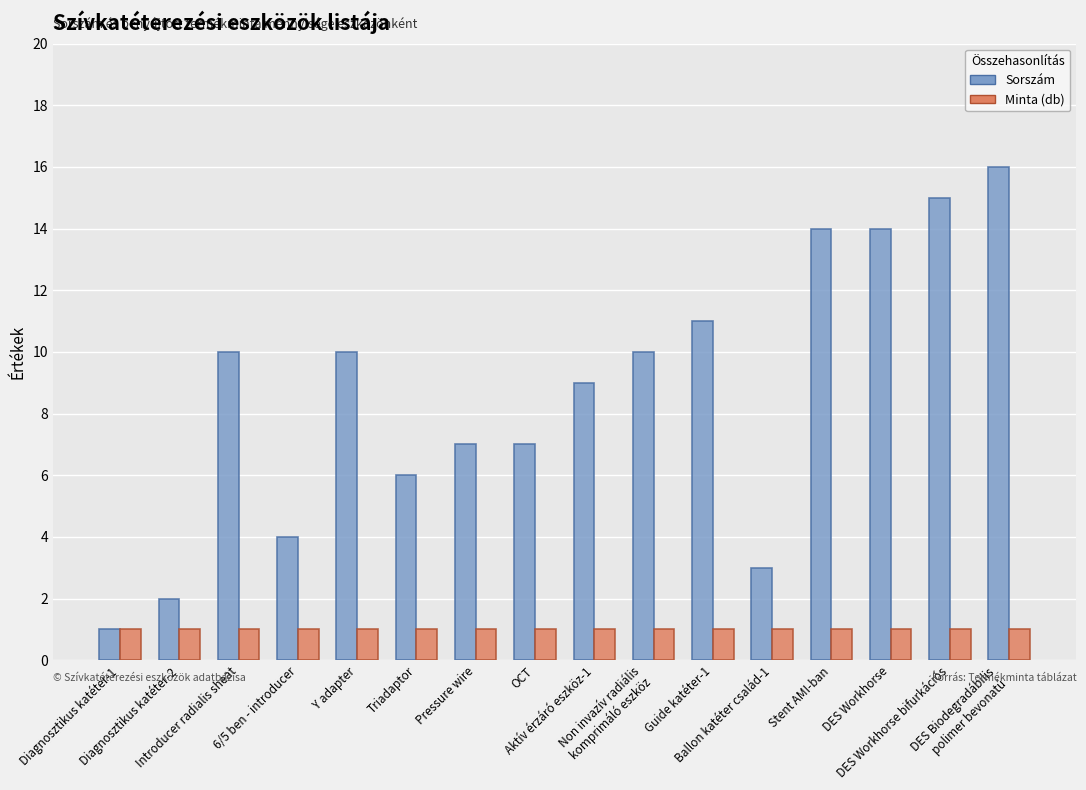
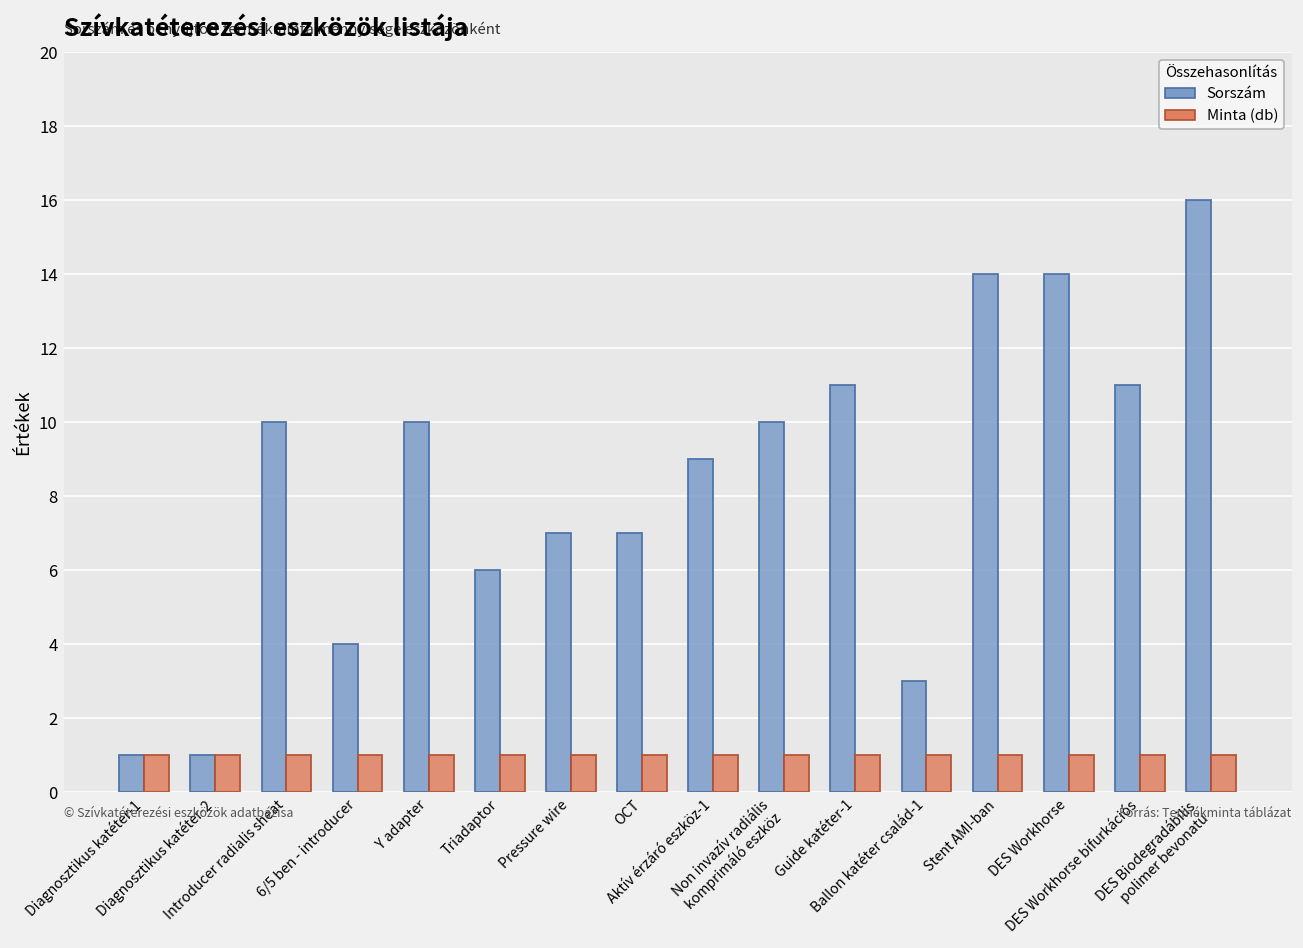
  {
    "Sorszám": {
      "Diagnosztikus katéter-1": 1,
-     "Diagnosztikus katéter-2": 2,
+     "Diagnosztikus katéter-2": 1,
      "Introducer radialis sheat": 10,
      "6/5 ben - introducer": 4,
      "Y adapter": 10,
      "Triadaptor": 6,
      "Pressure wire": 7,
      "OCT": 7,
      "Aktív érzáró eszköz-1": 9,
      "Non invazív radiális komprimáló eszköz": 10,
      "Guide katéter-1": 11,
      "Ballon katéter család-1": 3,
      "Stent AMI-ban": 14,
      "DES Workhorse": 14,
-     "DES Workhorse bifurkációs": 15,
+     "DES Workhorse bifurkációs": 11,
      "DES Biodegradábilis polimer bevonatú": 16
    },
    "Minta (db)": {
      "Diagnosztikus katéter-1": 1,
      "Diagnosztikus katéter-2": 1,
      "Introducer radialis sheat": 1,
      "6/5 ben - introducer": 1,
      "Y adapter": 1,
      "Triadaptor": 1,
      "Pressure wire": 1,
      "OCT": 1,
      "Aktív érzáró eszköz-1": 1,
      "Non invazív radiális komprimáló eszköz": 1,
      "Guide katéter-1": 1,
      "Ballon katéter család-1": 1,
      "Stent AMI-ban": 1,
      "DES Workhorse": 1,
      "DES Workhorse bifurkációs": 1,
      "DES Biodegradábilis polimer bevonatú": 1
    }
  }
